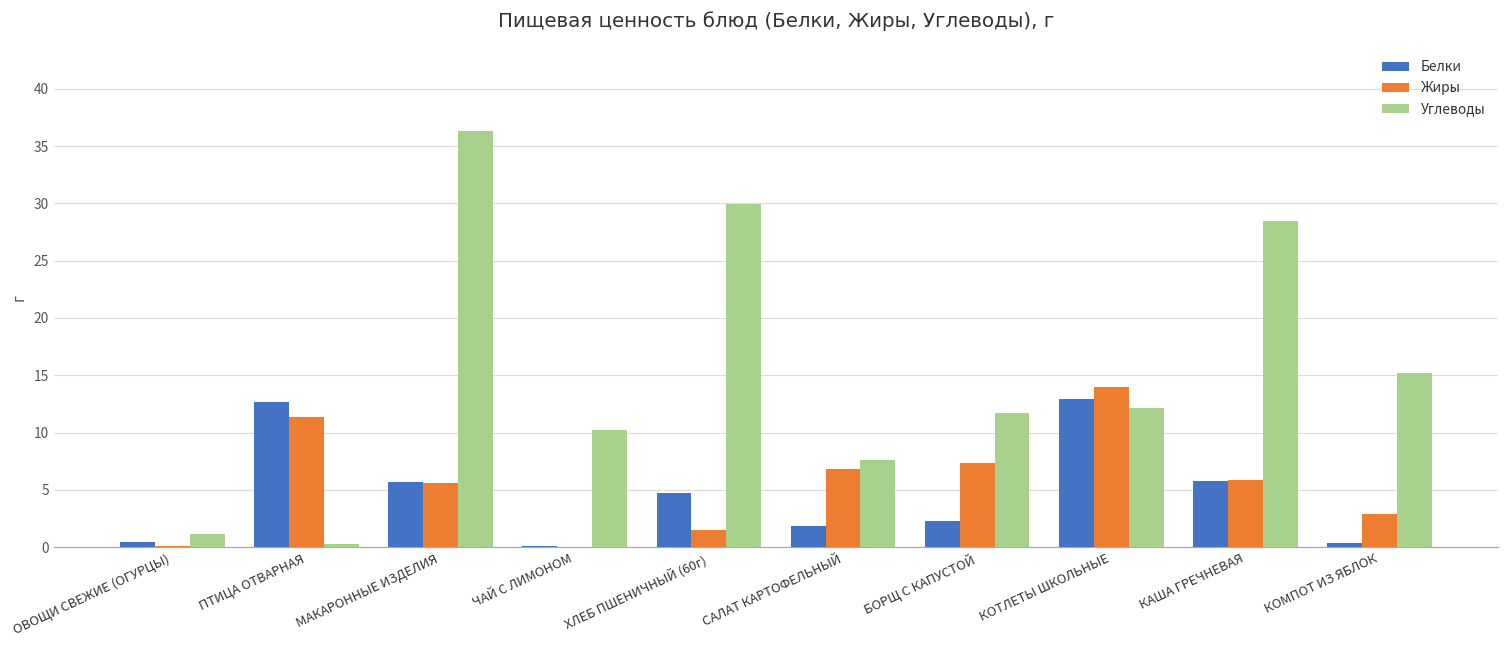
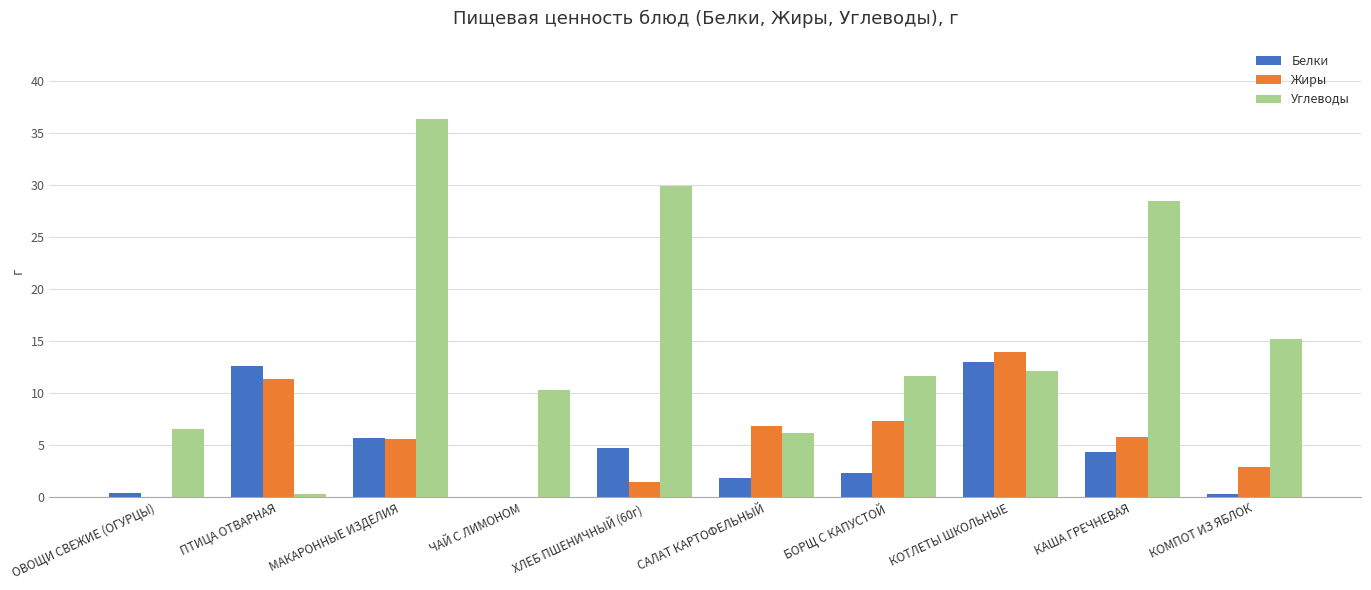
  {
    "Белки": {
      "ОВОЩИ СВЕЖИЕ (ОГУРЦЫ)": 0.4,
      "ПТИЦА ОТВАРНАЯ": 12.7,
      "МАКАРОННЫЕ ИЗДЕЛИЯ": 5.7,
      "ХЛЕБ ПШЕНИЧНЫЙ (60г)": 4.7,
      "САЛАТ КАРТОФЕЛЬНЫЙ": 1.8,
      "БОРЩ С КАПУСТОЙ": 2.3,
      "КОТЛЕТЫ ШКОЛЬНЫЕ": 13.0,
-     "КАША ГРЕЧНЕВАЯ": 5.7,
+     "КАША ГРЕЧНЕВАЯ": 4.3,
      "КОМПОТ ИЗ ЯБЛОК": 0.3
    },
    "Жиры": {
      "ПТИЦА ОТВАРНАЯ": 11.4,
      "МАКАРОННЫЕ ИЗДЕЛИЯ": 5.6,
      "ХЛЕБ ПШЕНИЧНЫЙ (60г)": 1.5,
      "САЛАТ КАРТОФЕЛЬНЫЙ": 6.8,
      "БОРЩ С КАПУСТОЙ": 7.4,
      "КОТЛЕТЫ ШКОЛЬНЫЕ": 14.0,
      "КАША ГРЕЧНЕВАЯ": 5.8,
      "КОМПОТ ИЗ ЯБЛОК": 2.9
    },
    "Углеводы": {
-     "ОВОЩИ СВЕЖИЕ (ОГУРЦЫ)": 1.1,
+     "ОВОЩИ СВЕЖИЕ (ОГУРЦЫ)": 6.6,
      "ПТИЦА ОТВАРНАЯ": 0.3,
      "МАКАРОННЫЕ ИЗДЕЛИЯ": 36.3,
      "ЧАЙ С ЛИМОНОМ": 10.3,
      "ХЛЕБ ПШЕНИЧНЫЙ (60г)": 29.9,
-     "САЛАТ КАРТОФЕЛЬНЫЙ": 7.6,
+     "САЛАТ КАРТОФЕЛЬНЫЙ": 6.2,
      "БОРЩ С КАПУСТОЙ": 11.7,
      "КОТЛЕТЫ ШКОЛЬНЫЕ": 12.2,
      "КАША ГРЕЧНЕВАЯ": 28.4,
      "КОМПОТ ИЗ ЯБЛОК": 15.2
    }
  }
